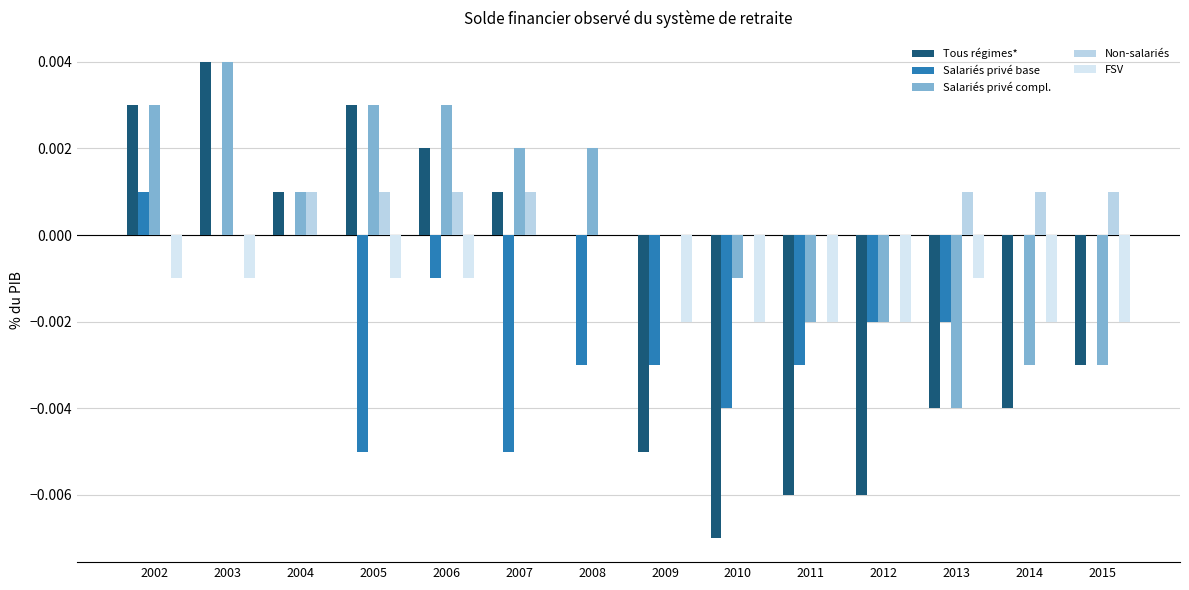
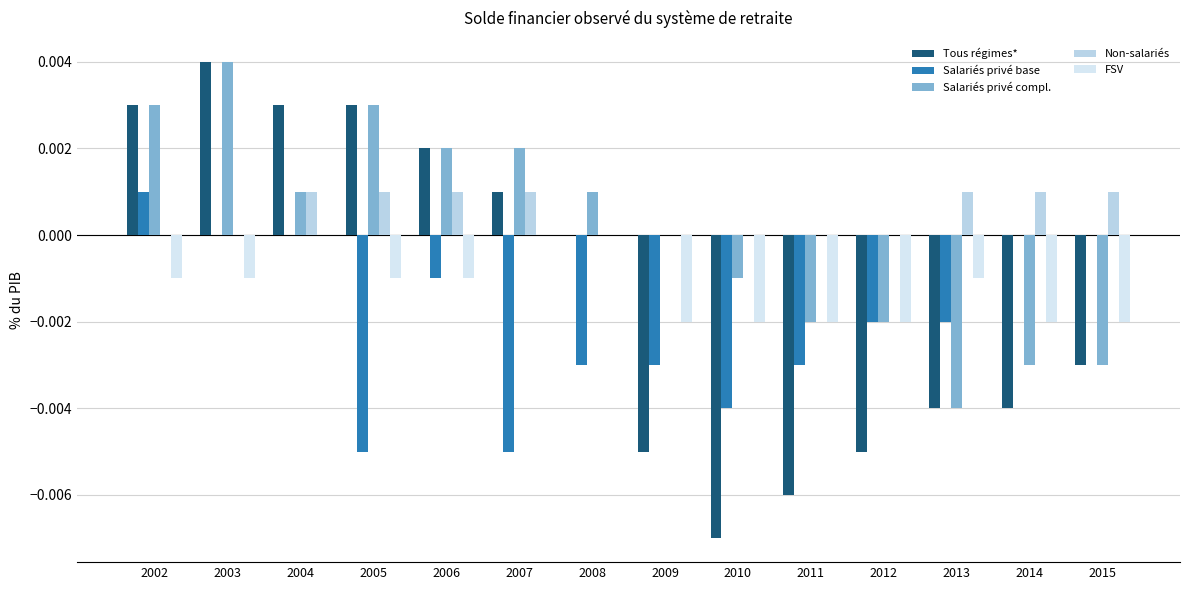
  {
    "Tous régimes*": {
      "2002": 0.003,
      "2003": 0.004,
-     "2004": 0.001,
+     "2004": 0.003,
      "2005": 0.003,
      "2006": 0.002,
      "2007": 0.001,
      "2008": 0.000,
      "2009": -0.005,
      "2010": -0.007,
      "2011": -0.006,
-     "2012": -0.006,
+     "2012": -0.005,
      "2013": -0.004,
      "2014": -0.004,
      "2015": -0.003
    },
    "Salariés privé base": {
      "2002": 0.001,
      "2003": 0.000,
      "2004": 0.000,
      "2005": -0.005,
      "2006": -0.001,
      "2007": -0.005,
      "2008": -0.003,
      "2009": -0.003,
      "2010": -0.004,
      "2011": -0.003,
      "2012": -0.002,
      "2013": -0.002,
      "2014": 0.000,
      "2015": 0.000
    },
    "Salariés privé compl.": {
      "2002": 0.003,
      "2003": 0.004,
      "2004": 0.001,
      "2005": 0.003,
-     "2006": 0.003,
+     "2006": 0.002,
      "2007": 0.002,
-     "2008": 0.002,
+     "2008": 0.001,
      "2009": 0.000,
      "2010": -0.001,
      "2011": -0.002,
      "2012": -0.002,
      "2013": -0.004,
      "2014": -0.003,
      "2015": -0.003
    }
  }
